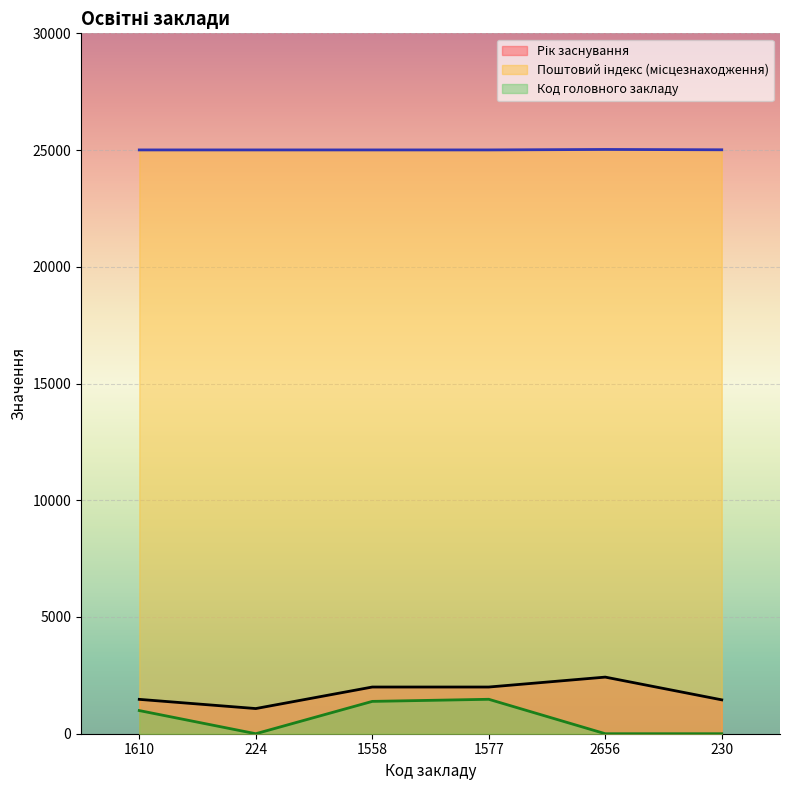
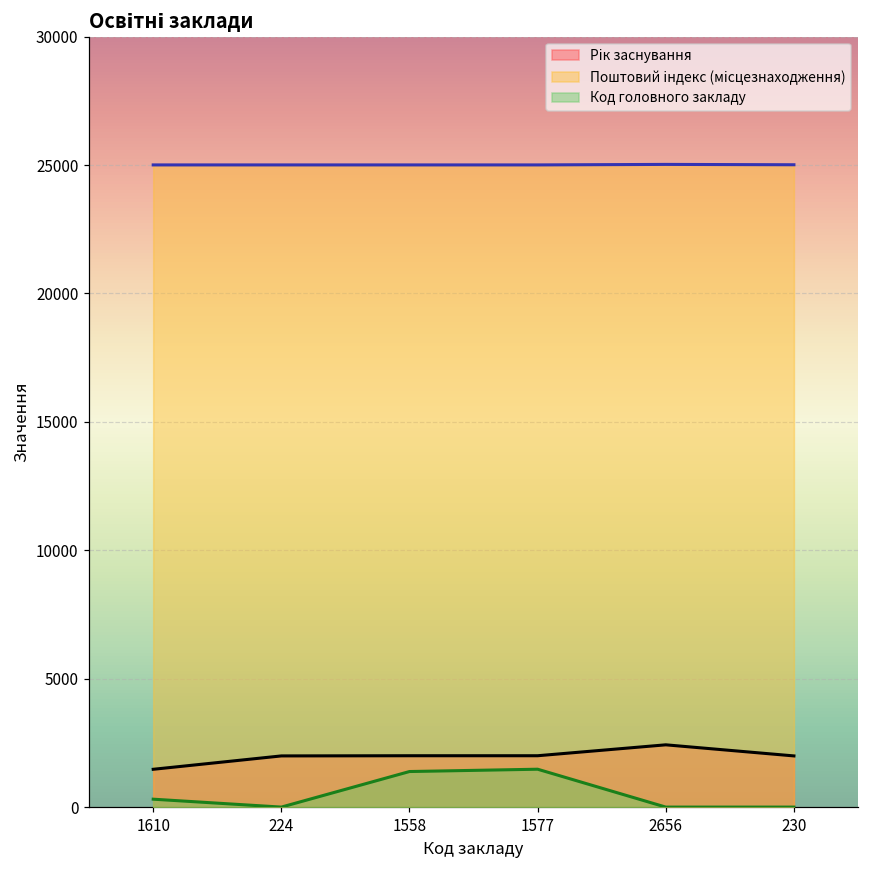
  {
    "Рік заснування": {
      "1610": 1500,
-     "224": 1100,
+     "224": 2000,
      "1558": 2000,
      "1577": 2000,
      "2656": 2400,
-     "230": 1500
+     "230": 2000
    },
    "Поштовий індекс (місцезнаходження)": {
      "1610": 25000,
      "224": 25000,
      "1558": 25000,
      "1577": 25000,
      "2656": 25000,
      "230": 25000
    },
    "Код головного закладу": {
-     "1610": 1000,
+     "1610": 300,
      "224": 0,
      "1558": 1400,
      "1577": 1500,
      "2656": 0,
      "230": 0
    }
  }
